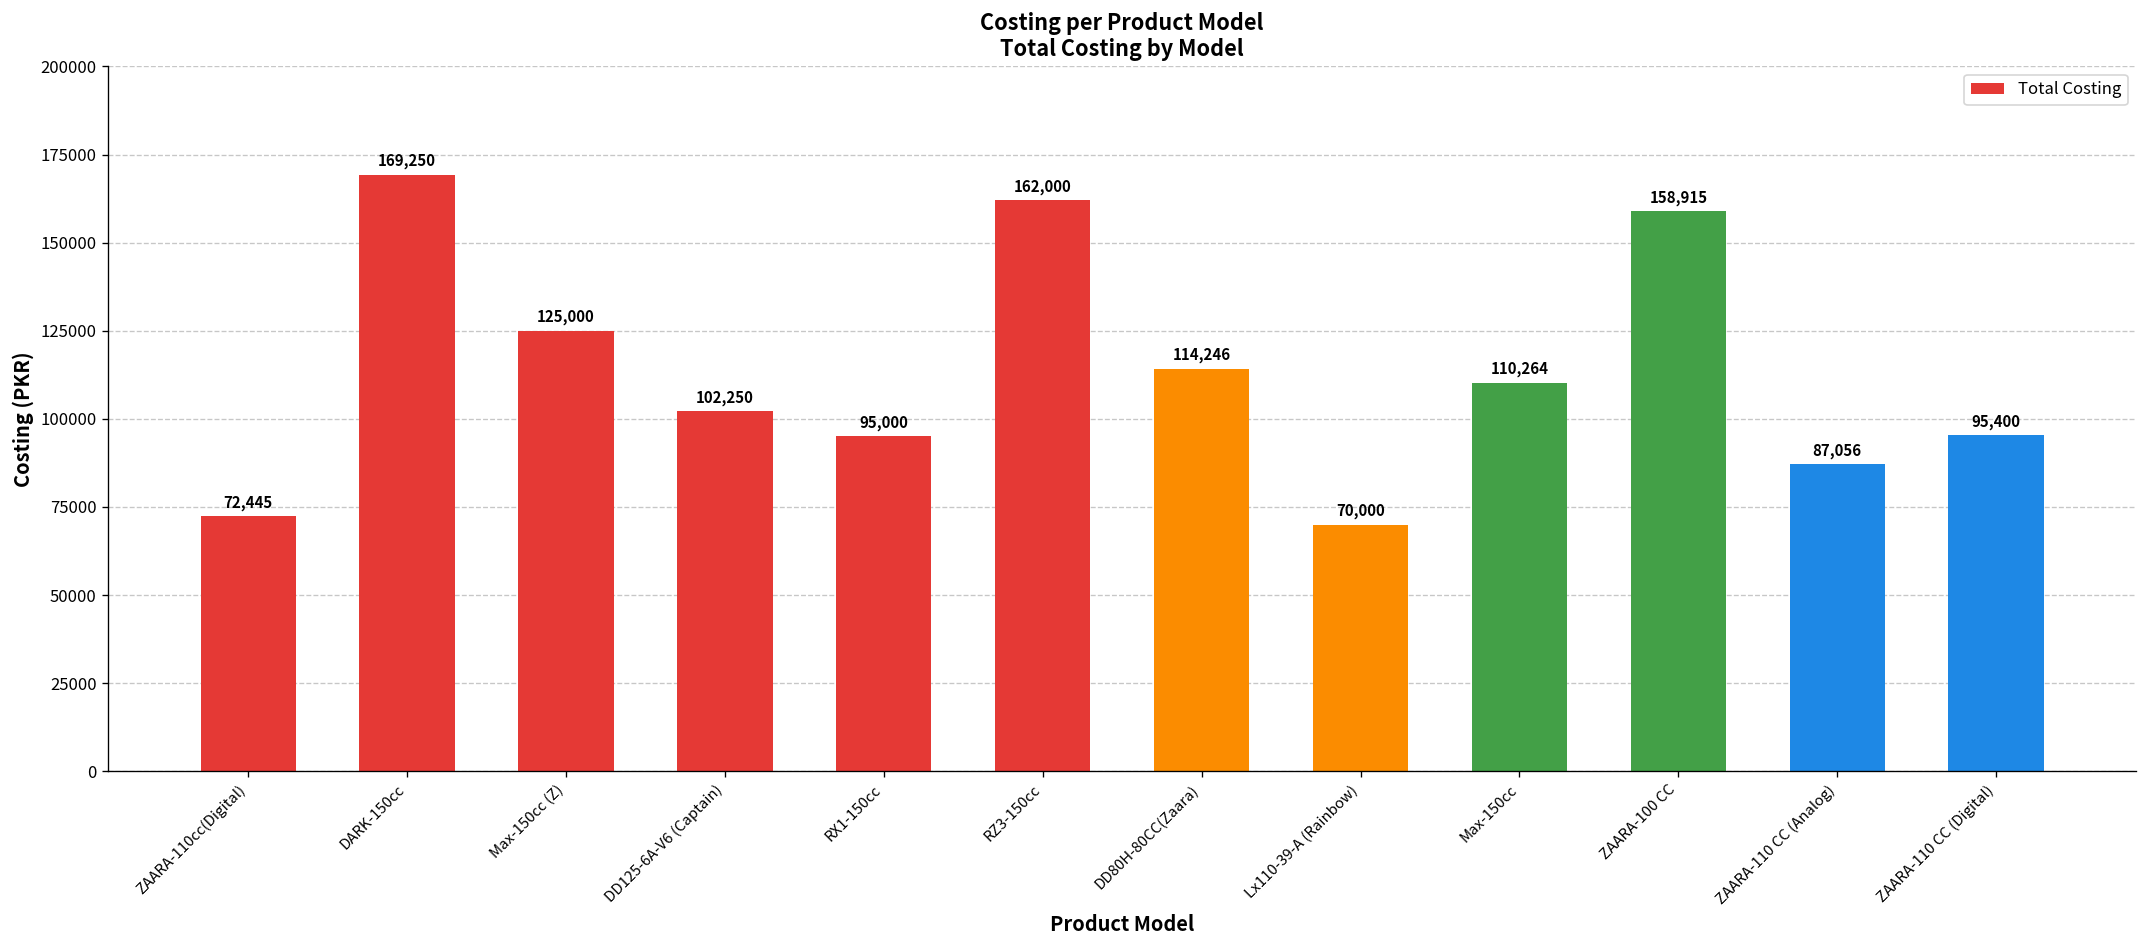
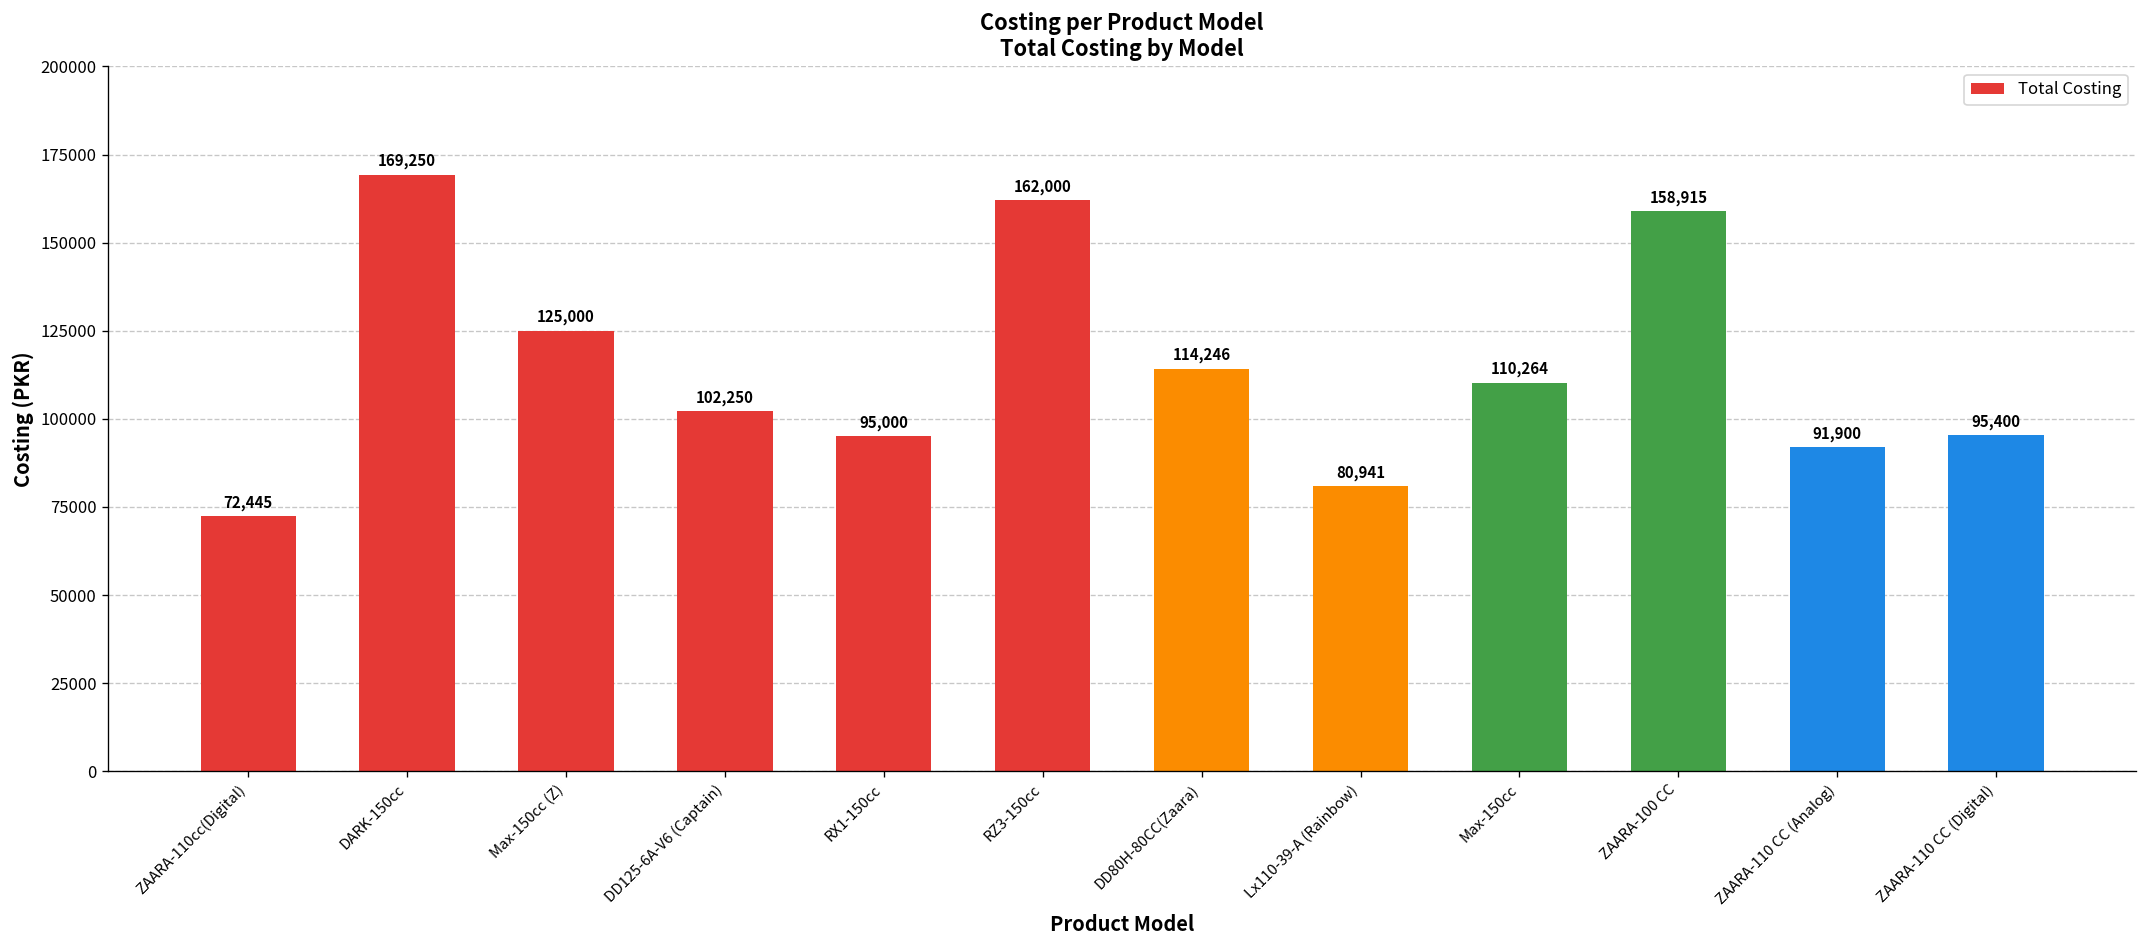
  {
    "ZAARA-110cc(Digital)": "72,445",
    "DARK-150cc": "169,250",
    "Max-150cc (Z)": "125,000",
    "DD125-6A-V6 (Captain)": "102,250",
    "RX1-150cc": "95,000",
    "RZ3-150cc": "162,000",
    "DD80H-80CC(Zaara)": "114,246",
-   "Lx110-39-A (Rainbow)": "70,000",
+   "Lx110-39-A (Rainbow)": "80,941",
    "Max-150cc": "110,264",
    "ZAARA-100 CC": "158,915",
-   "ZAARA-110 CC (Analog)": "87,056",
+   "ZAARA-110 CC (Analog)": "91,900",
    "ZAARA-110 CC (Digital)": "95,400"
  }
